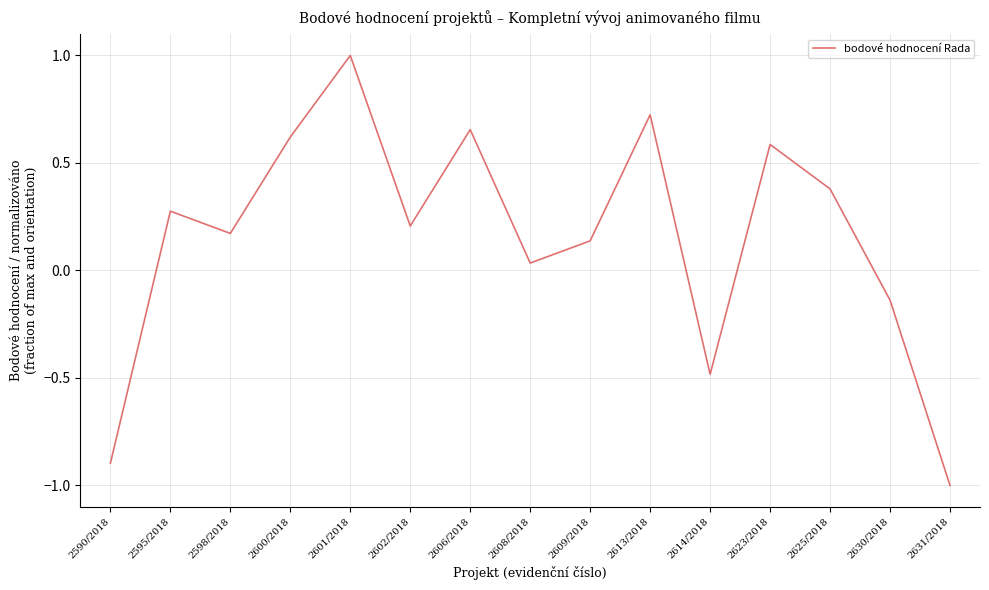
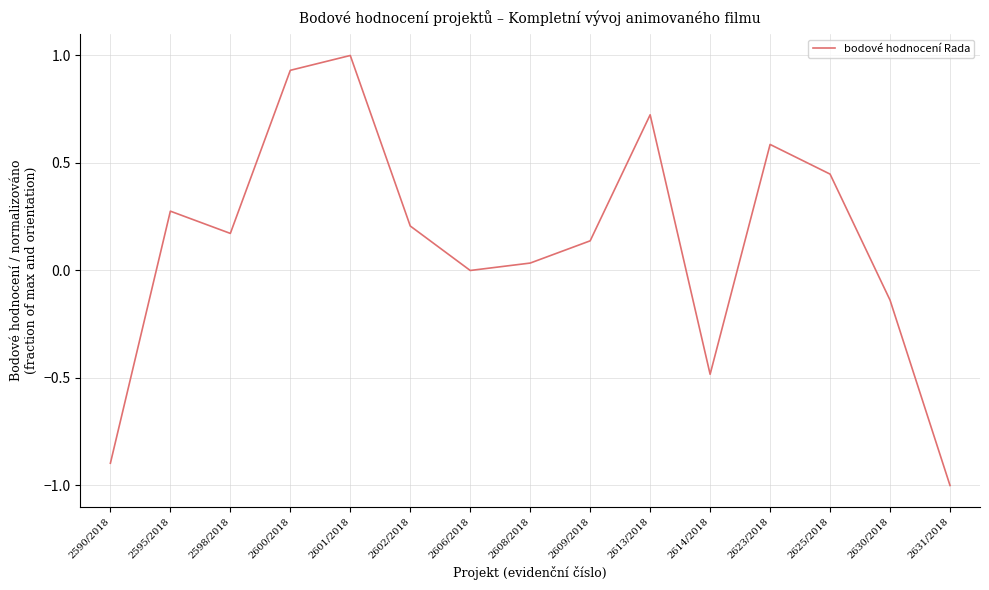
  {
    "2590/2018": -0.90,
    "2595/2018": 0.28,
    "2598/2018": 0.17,
-   "2600/2018": 0.62,
+   "2600/2018": 0.93,
    "2601/2018": 1.00,
    "2602/2018": 0.21,
-   "2606/2018": 0.66,
+   "2606/2018": 0.00,
    "2608/2018": 0.03,
    "2609/2018": 0.14,
    "2613/2018": 0.72,
    "2614/2018": -0.48,
    "2623/2018": 0.59,
-   "2625/2018": 0.38,
+   "2625/2018": 0.45,
    "2630/2018": -0.14,
    "2631/2018": -1.00
  }
